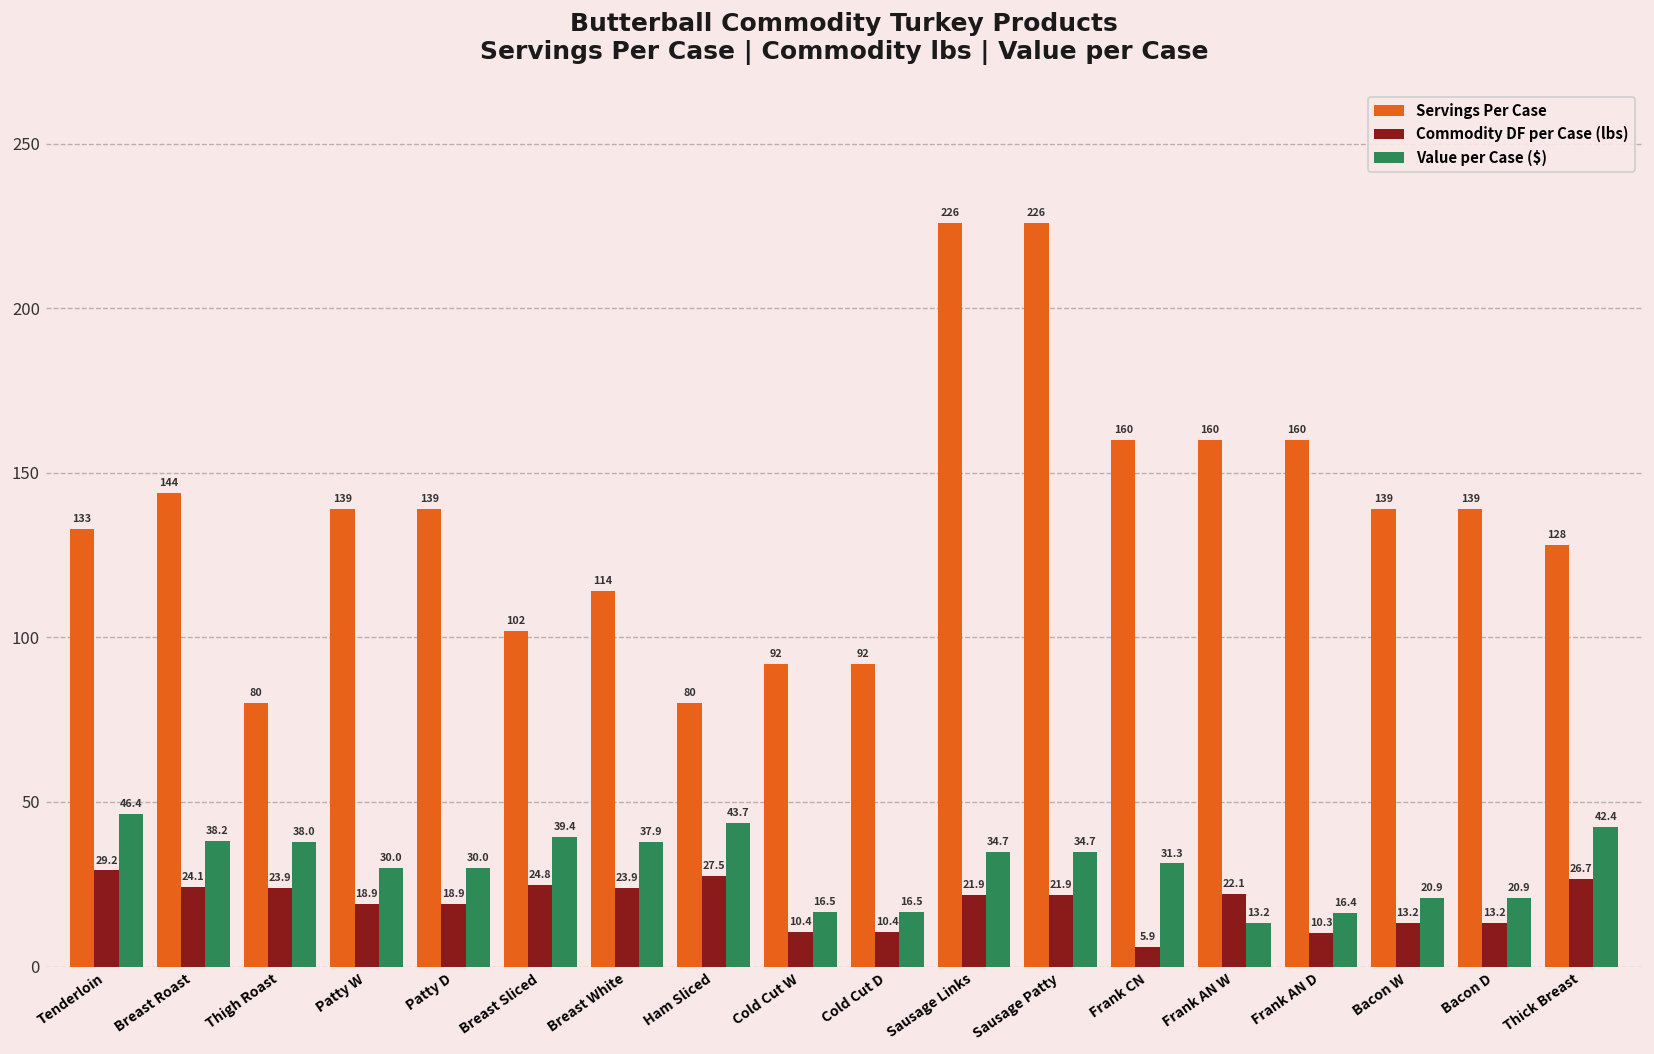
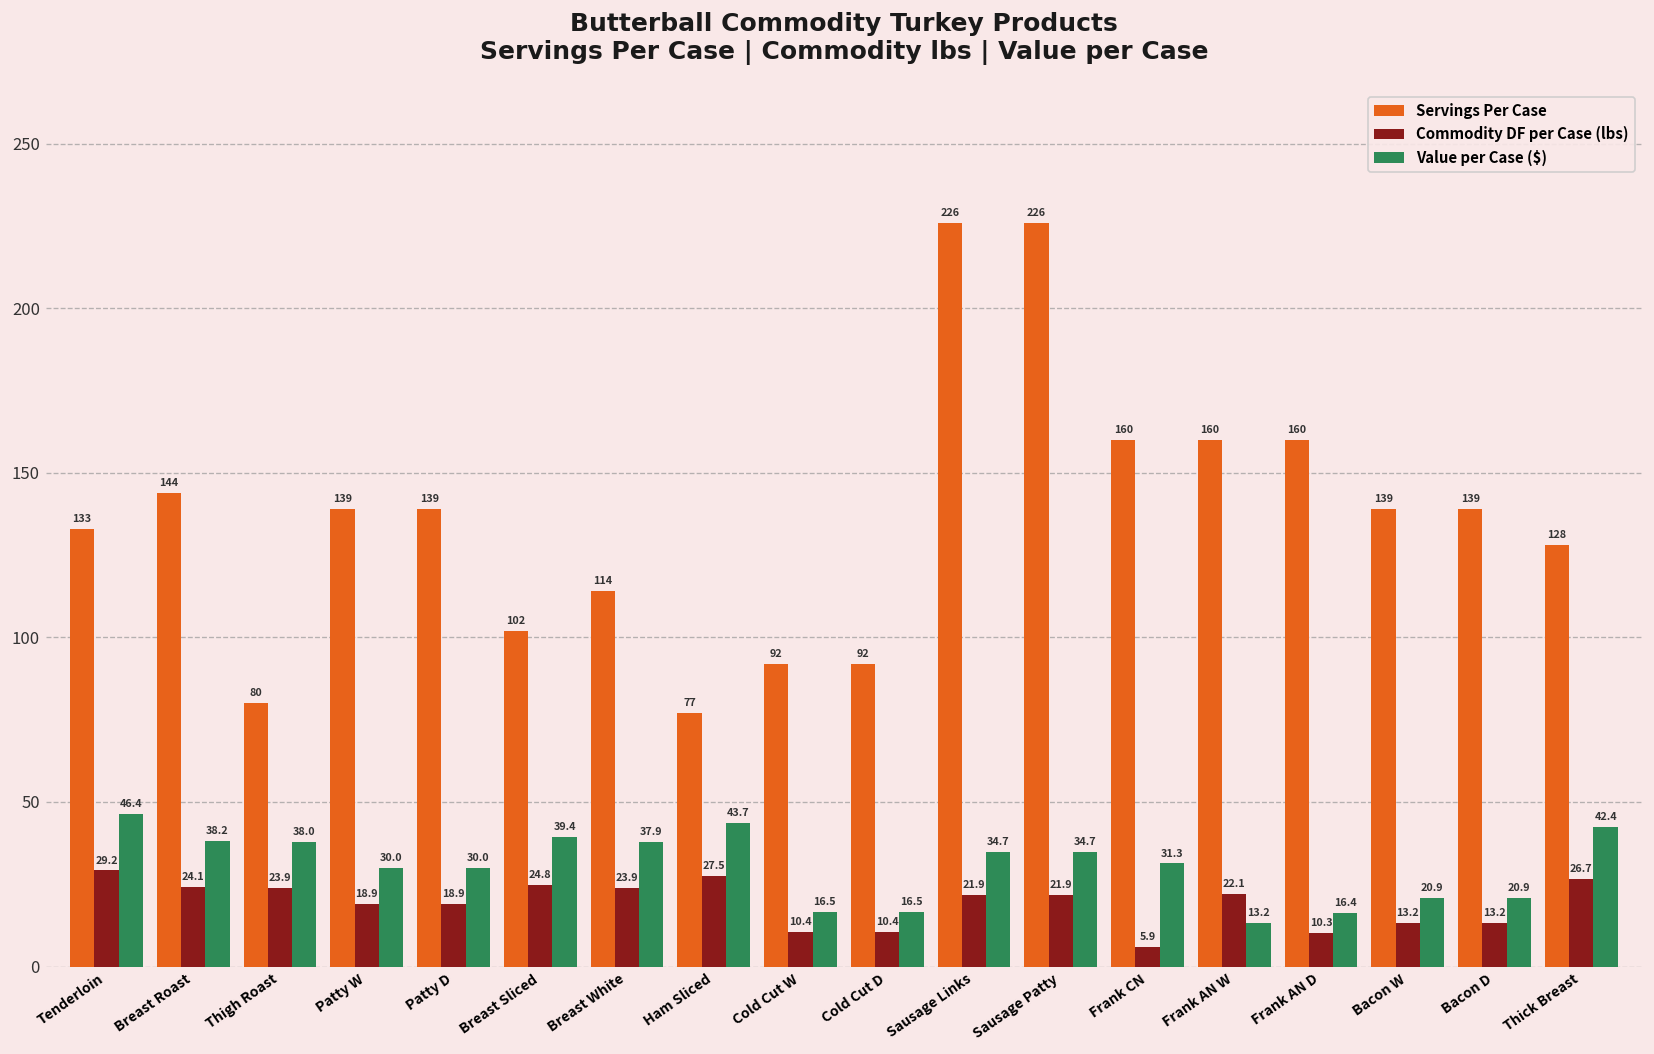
  {
    "Servings Per Case": {
      "Tenderloin": 133,
      "Breast Roast": 144,
      "Thigh Roast": 80,
      "Patty W": 139,
      "Patty D": 139,
      "Breast Sliced": 102,
      "Breast White": 114,
-     "Ham Sliced": 80,
+     "Ham Sliced": 77,
      "Cold Cut W": 92,
      "Cold Cut D": 92,
      "Sausage Links": 226,
      "Sausage Patty": 226,
      "Frank CN": 160,
      "Frank AN W": 160,
      "Frank AN D": 160,
      "Bacon W": 139,
      "Bacon D": 139,
      "Thick Breast": 128
    },
    "Commodity DF per Case (lbs)": {
      "Tenderloin": 29.2,
      "Breast Roast": 24.1,
      "Thigh Roast": 23.9,
      "Patty W": 18.9,
      "Patty D": 18.9,
      "Breast Sliced": 24.8,
      "Breast White": 23.9,
      "Ham Sliced": 27.5,
      "Cold Cut W": 10.4,
      "Cold Cut D": 10.4,
      "Sausage Links": 21.9,
      "Sausage Patty": 21.9,
      "Frank CN": 5.9,
      "Frank AN W": 22.1,
      "Frank AN D": 10.3,
      "Bacon W": 13.2,
      "Bacon D": 13.2,
      "Thick Breast": 26.7
    },
    "Value per Case ($)": {
      "Tenderloin": 46.4,
      "Breast Roast": 38.2,
      "Thigh Roast": 38.0,
      "Patty W": 30.0,
      "Patty D": 30.0,
      "Breast Sliced": 39.4,
      "Breast White": 37.9,
      "Ham Sliced": 43.7,
      "Cold Cut W": 16.5,
      "Cold Cut D": 16.5,
      "Sausage Links": 34.7,
      "Sausage Patty": 34.7,
      "Frank CN": 31.3,
      "Frank AN W": 13.2,
      "Frank AN D": 16.4,
      "Bacon W": 20.9,
      "Bacon D": 20.9,
      "Thick Breast": 42.4
    }
  }
